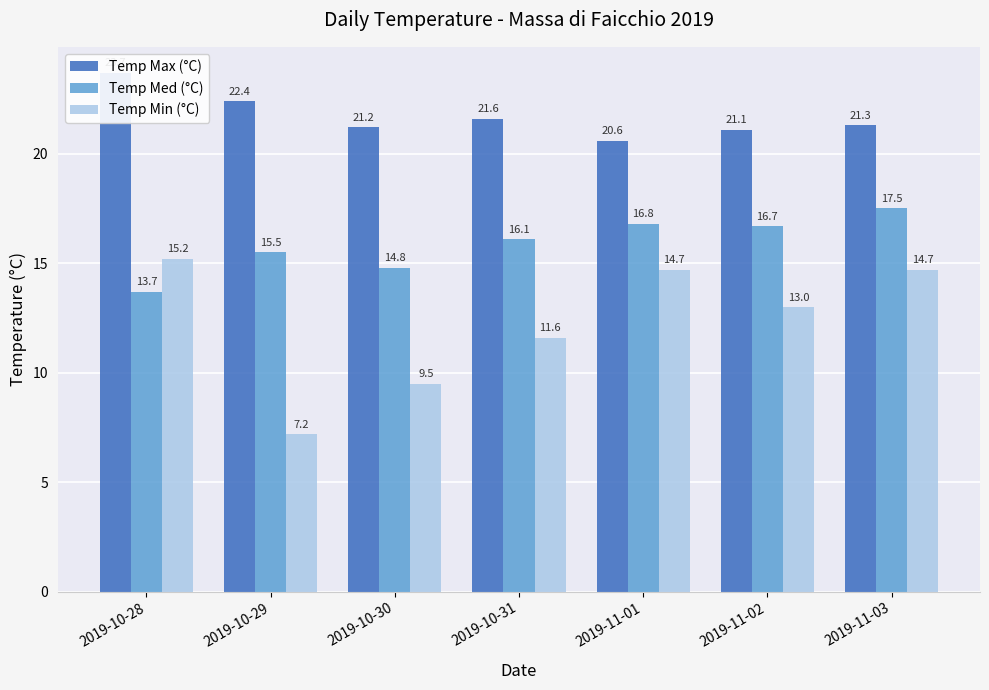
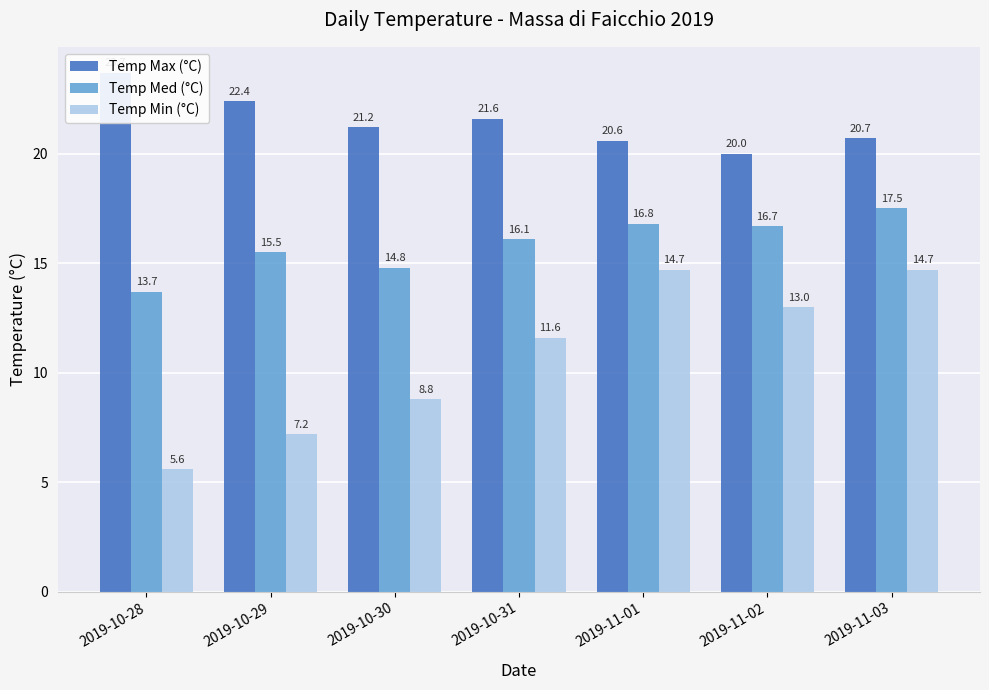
  {
    "Temp Max (°C)": {
      "2019-10-29": 22.4,
      "2019-10-30": 21.2,
      "2019-10-31": 21.6,
      "2019-11-01": 20.6,
-     "2019-11-02": 21.1,
-     "2019-11-03": 21.3
+     "2019-11-02": 20.0,
+     "2019-11-03": 20.7
    },
    "Temp Med (°C)": {
      "2019-10-28": 13.7,
      "2019-10-29": 15.5,
      "2019-10-30": 14.8,
      "2019-10-31": 16.1,
      "2019-11-01": 16.8,
      "2019-11-02": 16.7,
      "2019-11-03": 17.5
    },
    "Temp Min (°C)": {
-     "2019-10-28": 15.2,
+     "2019-10-28": 5.6,
      "2019-10-29": 7.2,
-     "2019-10-30": 9.5,
+     "2019-10-30": 8.8,
      "2019-10-31": 11.6,
      "2019-11-01": 14.7,
      "2019-11-02": 13.0,
      "2019-11-03": 14.7
    }
  }
